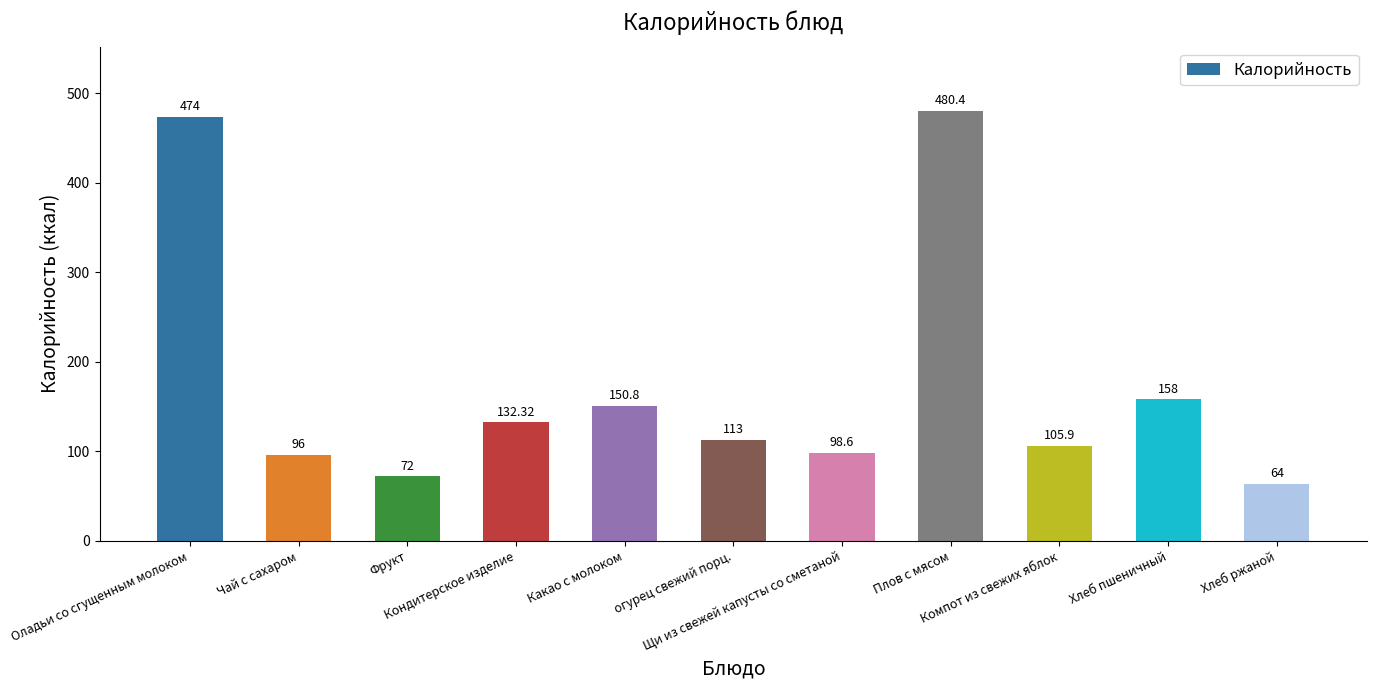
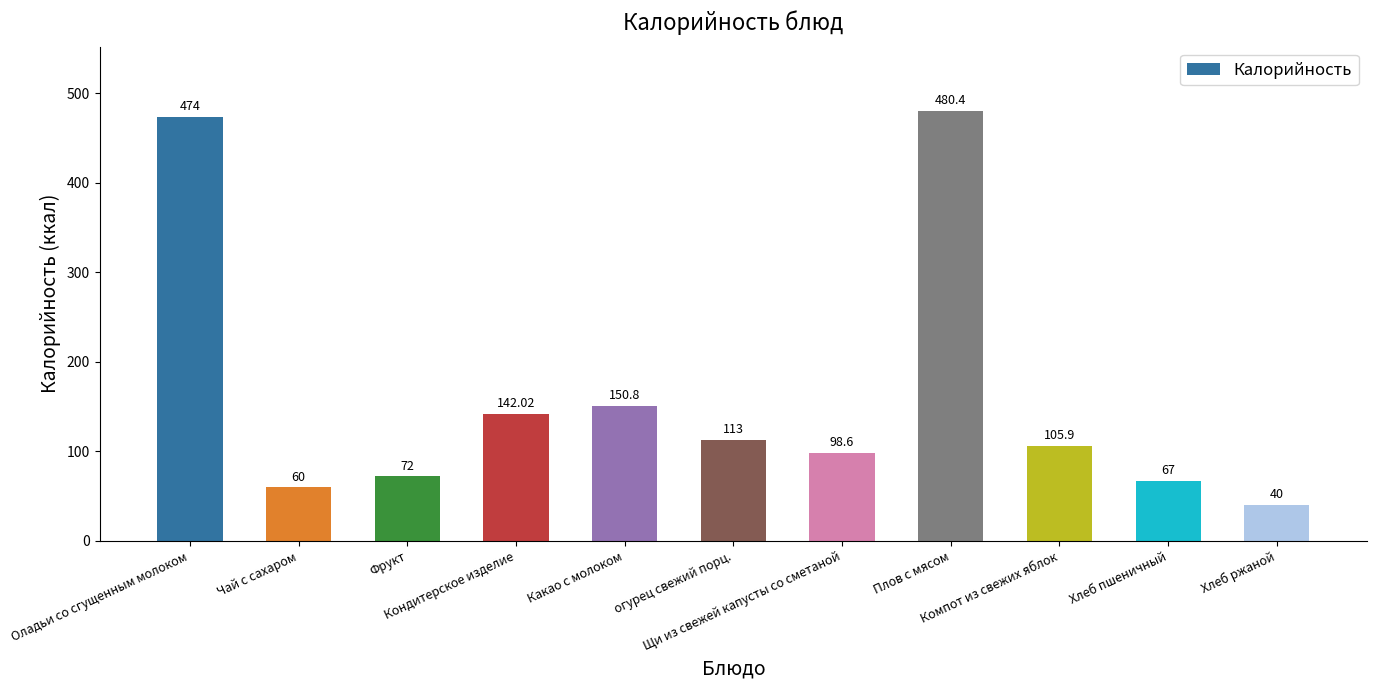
  {
    "Оладьи со сгущенным молоком": 474,
-   "Чай с сахаром": 96,
+   "Чай с сахаром": 60,
    "Фрукт": 72,
-   "Кондитерское изделие": 132.32,
+   "Кондитерское изделие": 142.02,
    "Какао с молоком": 150.8,
    "огурец свежий порц.": 113,
    "Щи из свежей капусты со сметаной": 98.6,
    "Плов с мясом": 480.4,
    "Компот из свежих яблок": 105.9,
-   "Хлеб пшеничный": 158,
-   "Хлеб ржаной": 64
+   "Хлеб пшеничный": 67,
+   "Хлеб ржаной": 40
  }
